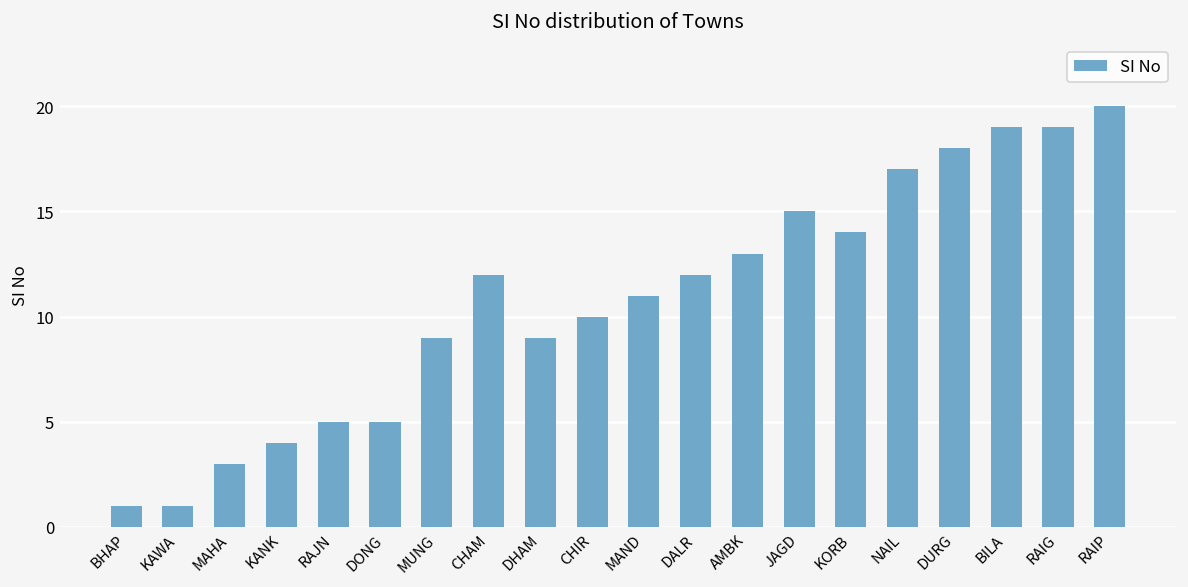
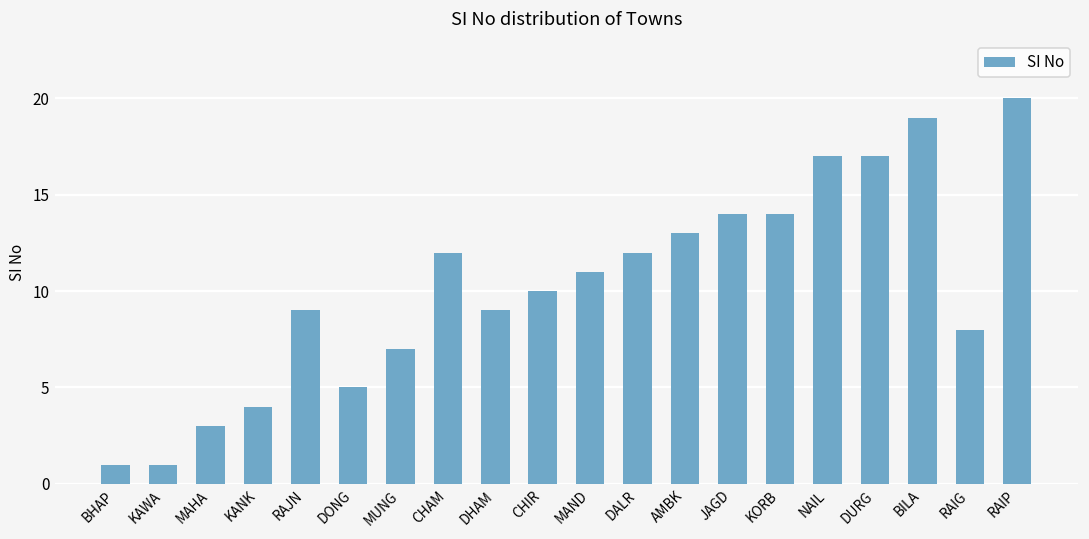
  {
    "BHAP": 1,
    "KAWA": 1,
    "MAHA": 3,
    "KANK": 4,
-   "RAJN": 5,
+   "RAJN": 9,
    "DONG": 5,
-   "MUNG": 9,
+   "MUNG": 7,
    "CHAM": 12,
    "DHAM": 9,
    "CHIR": 10,
    "MAND": 11,
    "DALR": 12,
    "AMBK": 13,
-   "JAGD": 15,
+   "JAGD": 14,
    "KORB": 14,
    "NAIL": 17,
-   "DURG": 18,
+   "DURG": 17,
    "BILA": 19,
-   "RAIG": 19,
+   "RAIG": 8,
    "RAIP": 20
  }
